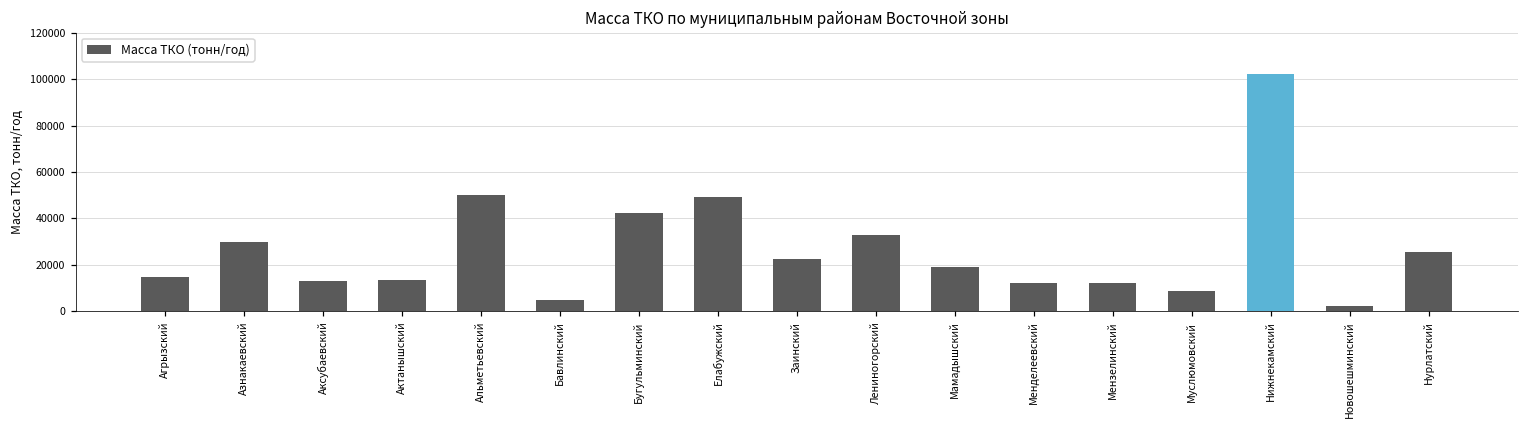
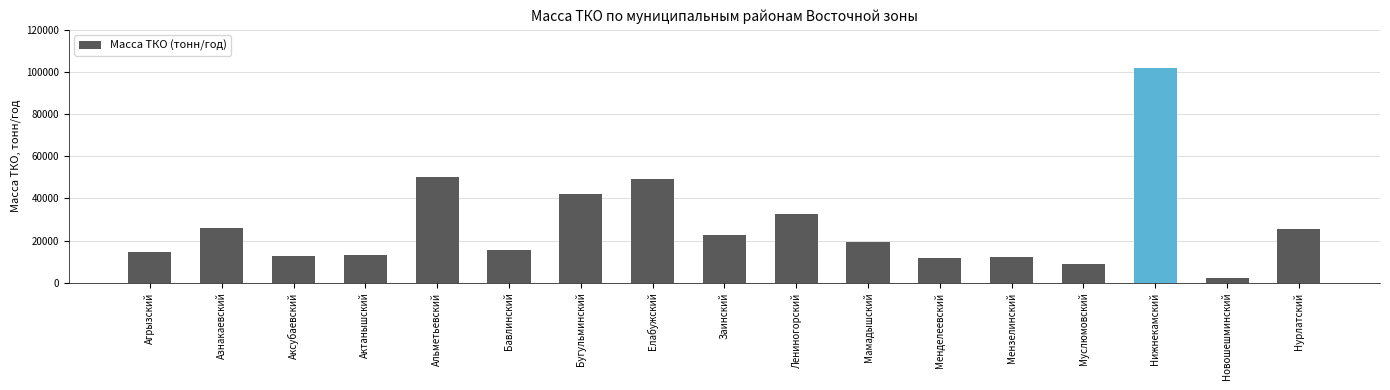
  {
    "Агрызский": 15000,
-   "Азнакаевский": 30000,
+   "Азнакаевский": 26000,
    "Аксубаевский": 13000,
    "Актанышский": 13000,
    "Альметьевский": 50000,
-   "Бавлинский": 5000,
+   "Бавлинский": 16000,
    "Бугульминский": 42000,
    "Елабужский": 49000,
    "Заинский": 22000,
    "Лениногорский": 33000,
    "Мамадышский": 19000,
    "Менделеевский": 12000,
    "Мензелинский": 12000,
    "Муслюмовский": 9000,
    "Нижнекамский": 102000,
    "Новошешминский": 2000,
    "Нурлатский": 25000
  }
